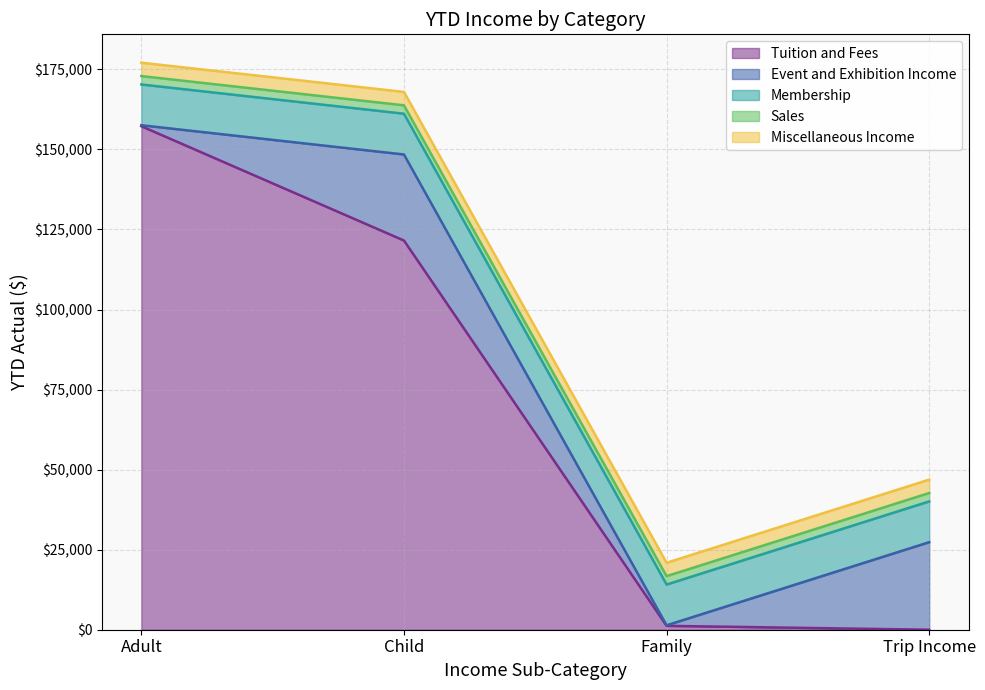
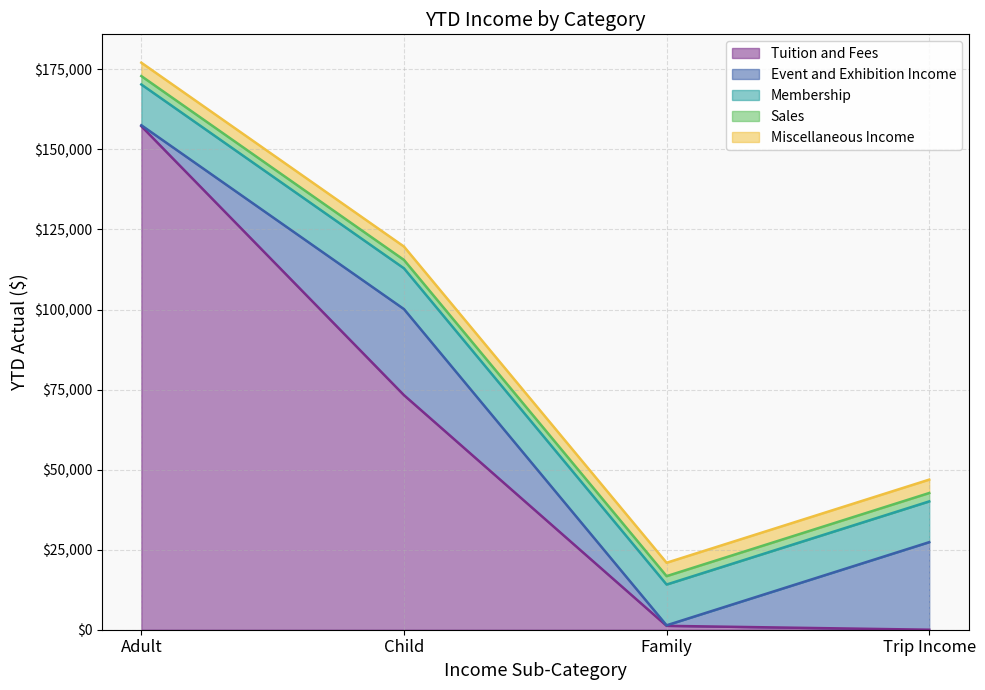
  {
    "Tuition and Fees": {
-     "Child": "$122,000",
+     "Child": "$73,000",
      "Trip Income": "$0"
    },
    "Sales": {
      "Adult": "$3,000",
      "Child": "$3,000",
      "Family": "$3,000",
      "Trip Income": "$3,000"
    },
    "Miscellaneous Income": {
      "Adult": "$4,000",
      "Child": "$4,000",
      "Family": "$4,000",
      "Trip Income": "$4,000"
    }
  }
